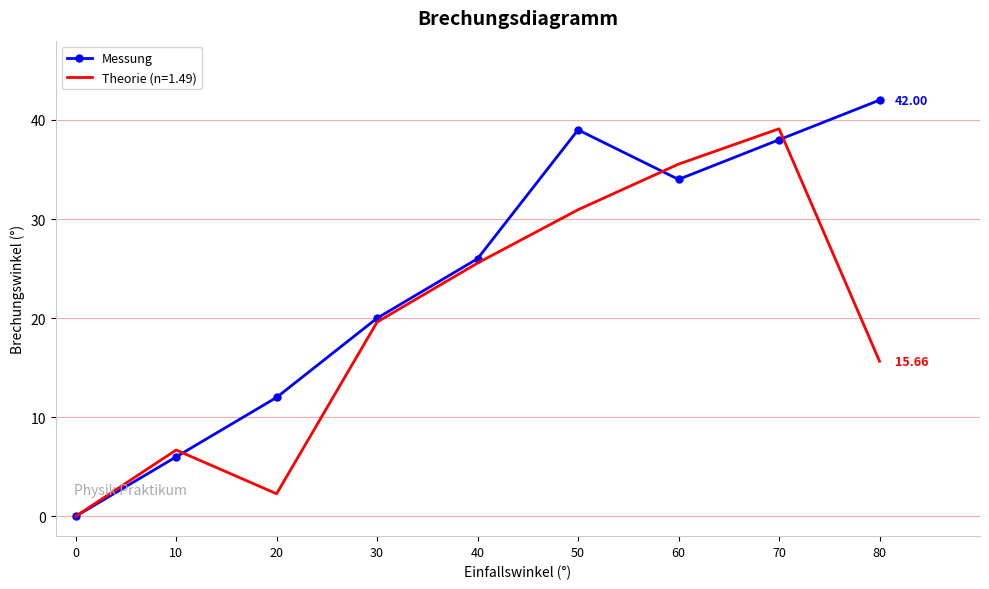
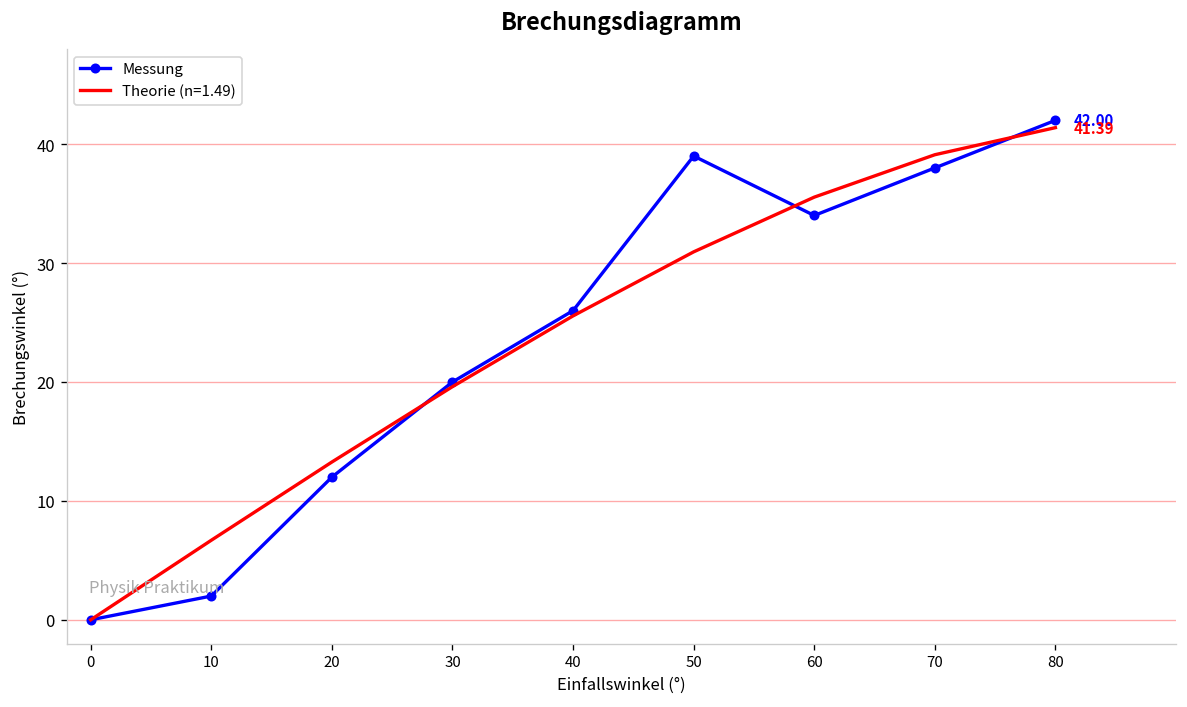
  {
    "Messung": {
-     "10": 6,
+     "10": 2,
      "20": 12,
      "30": 20,
      "40": 26,
      "50": 39,
      "60": 34,
      "70": 38
    },
    "Theorie (n=1.49)": {
-     "20": 2,
-     "80": 15.66
+     "20": 13,
+     "80": 41.39
    }
  }
